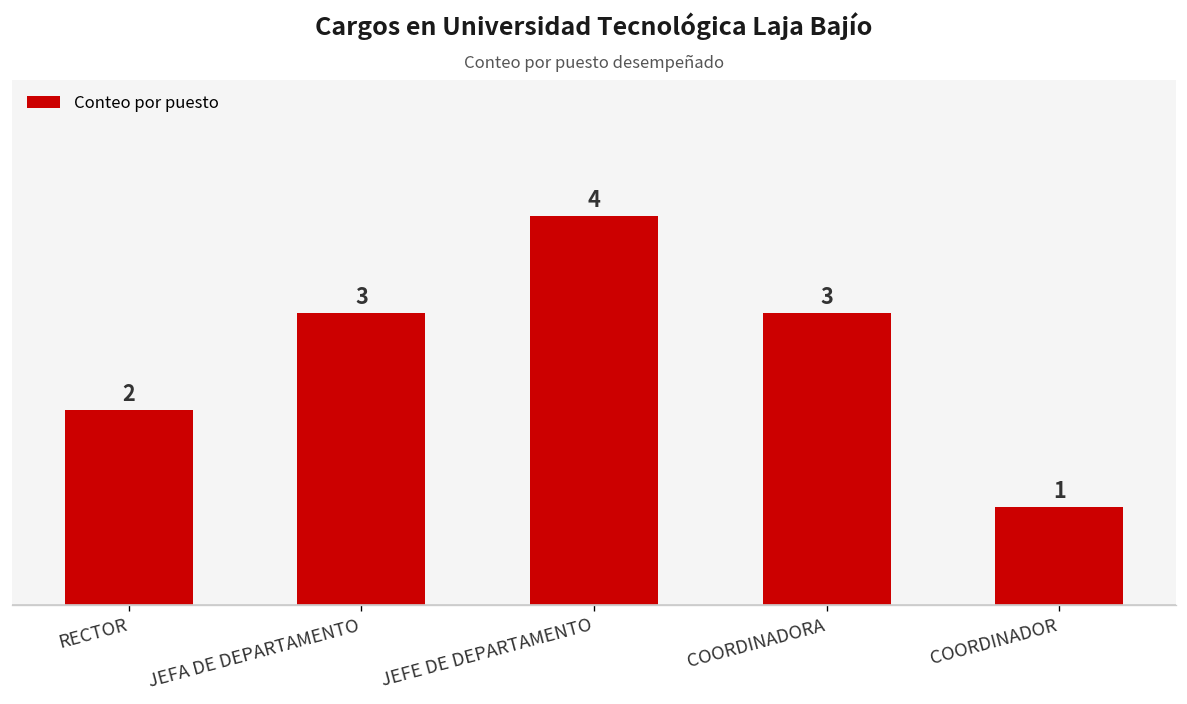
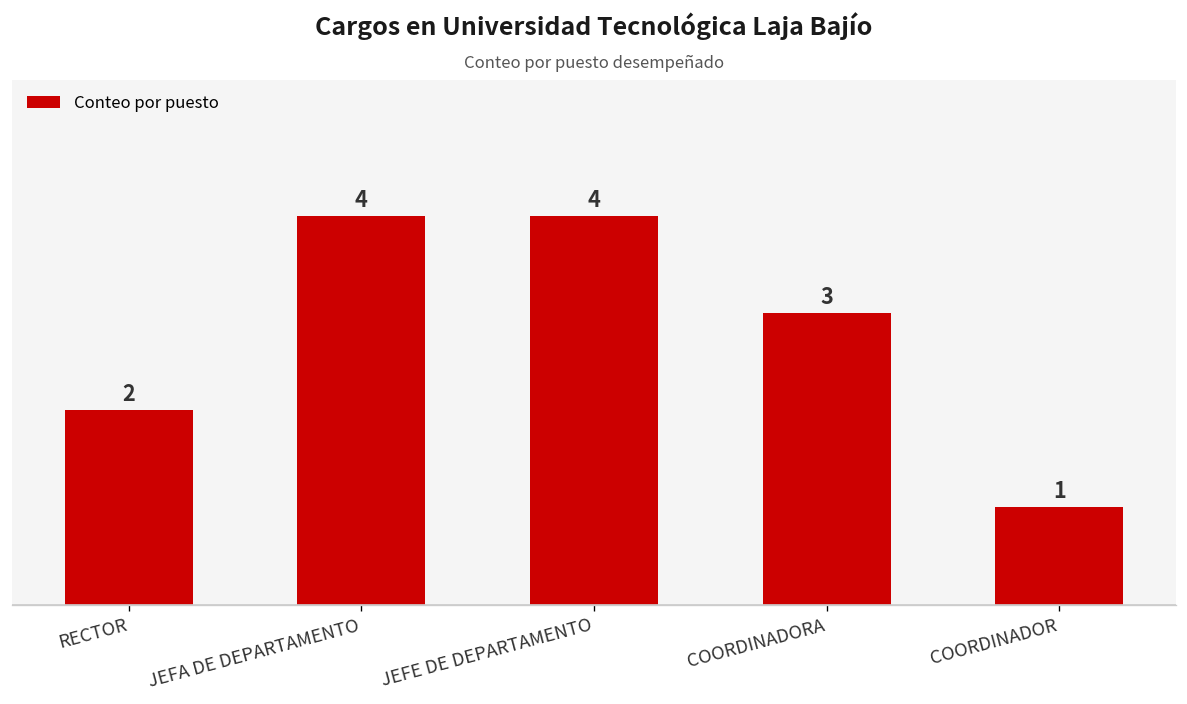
  {
    "RECTOR": 2,
-   "JEFA DE DEPARTAMENTO": 3,
+   "JEFA DE DEPARTAMENTO": 4,
    "JEFE DE DEPARTAMENTO": 4,
    "COORDINADORA": 3,
    "COORDINADOR": 1
  }
